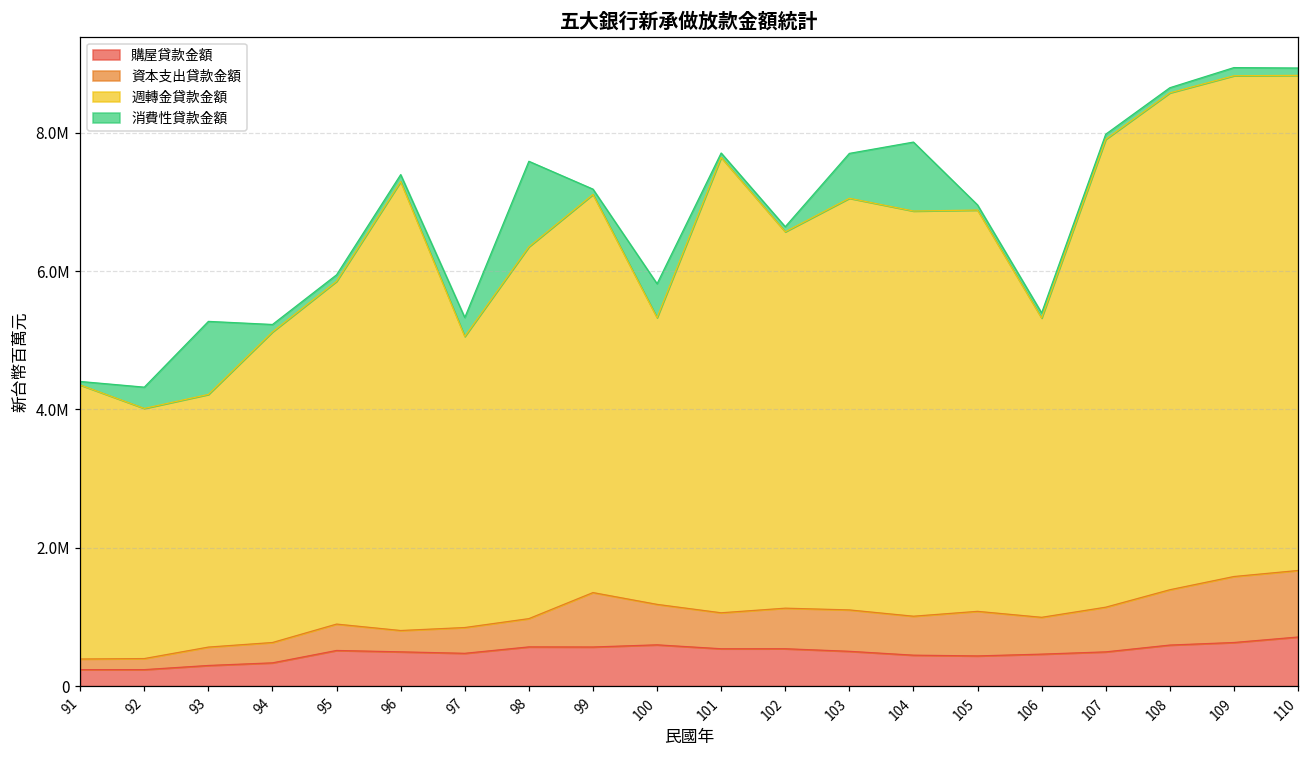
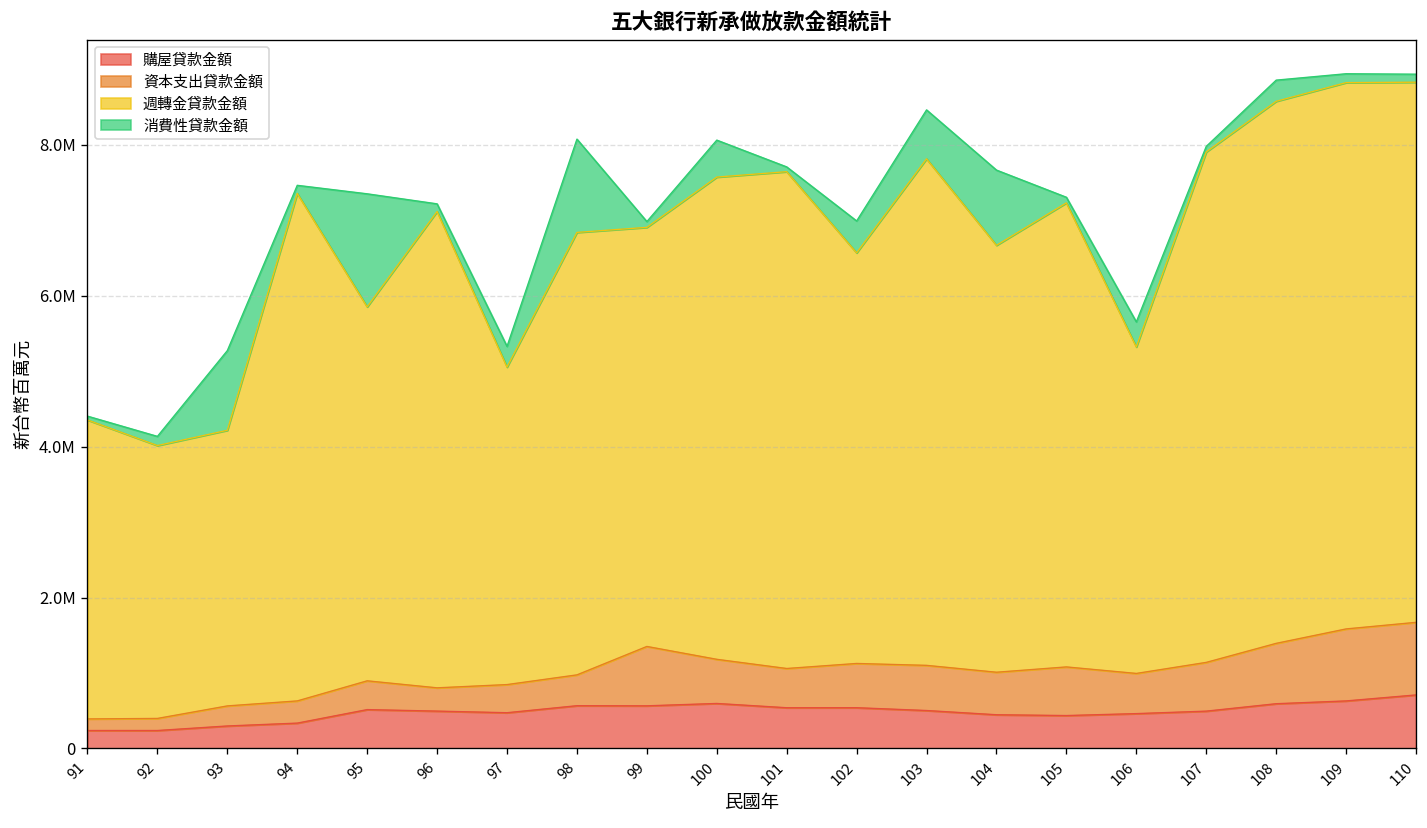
  {
    "週轉金貸款金額": {
      "91": 4000000,
      "92": 3600000,
      "93": 3700000,
-     "94": 4500000,
+     "94": 6700000,
      "95": 5000000,
-     "96": 6500000,
+     "96": 6300000,
      "97": 4200000,
-     "98": 5400000,
-     "99": 5800000,
-     "100": 4100000,
+     "98": 5900000,
+     "99": 5600000,
+     "100": 6400000,
      "101": 6600000,
      "102": 5400000,
-     "103": 6000000,
-     "104": 5900000,
-     "105": 5800000,
+     "103": 6700000,
+     "104": 5700000,
+     "105": 6200000,
      "106": 4300000,
      "107": 6800000,
      "108": 7200000,
      "109": 7200000,
      "110": 7200000
    },
    "消費性貸款金額": {
      "91": 100000,
-     "92": 300000,
+     "92": 100000,
      "93": 1100000,
      "94": 100000,
-     "95": 100000,
+     "95": 1500000,
      "96": 100000,
      "97": 300000,
      "98": 1200000,
      "99": 100000,
      "100": 500000,
      "101": 100000,
-     "102": 100000,
+     "102": 400000,
      "103": 600000,
      "104": 1000000,
      "105": 100000,
-     "106": 100000,
+     "106": 300000,
      "107": 100000,
-     "108": 100000,
+     "108": 300000,
      "109": 100000,
      "110": 100000
    }
  }
